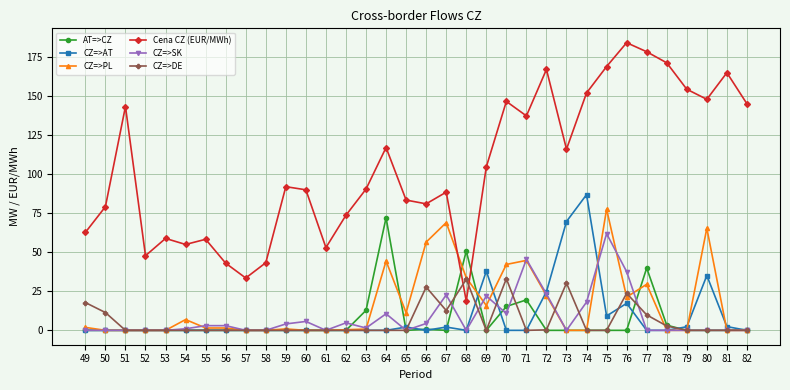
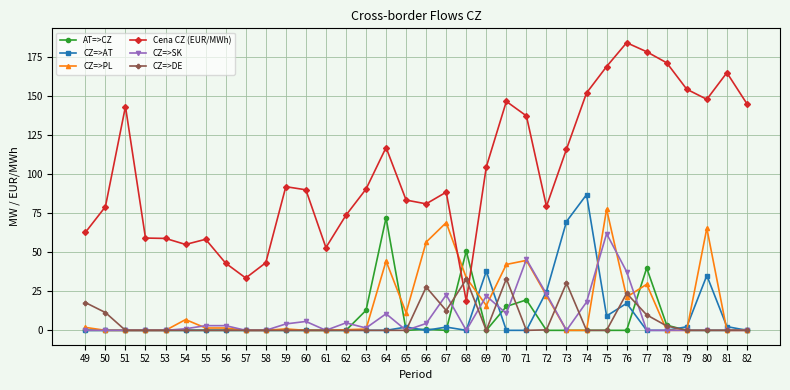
  {
    "AT=>CZ": {
      "63": 13,
      "64": 72,
      "67": 0,
      "68": 51,
      "70": 15,
      "71": 20,
      "76": 0,
      "77": 40
    },
    "CZ=>AT": {
      "65": 2,
      "67": 2,
      "69": 38,
      "70": 0,
      "73": 70,
      "74": 87,
      "75": 9,
      "76": 17,
      "79": 2,
      "80": 35,
      "81": 2
    },
    "CZ=>PL": {
      "49": 2,
      "54": 7,
      "64": 44,
      "65": 11,
      "66": 57,
      "67": 69,
      "69": 16,
      "70": 42,
      "75": 78,
      "76": 21,
      "77": 30,
      "80": 65
    },
    "Cena CZ (EUR/MWh)": {
      "49": 63,
      "50": 79,
      "51": 143,
-     "52": 48,
+     "52": 59,
      "53": 59,
      "54": 55,
      "55": 58,
      "56": 43,
      "57": 34,
      "58": 43,
      "59": 92,
      "60": 90,
      "61": 53,
      "62": 74,
      "63": 90,
      "64": 117,
      "65": 83,
      "66": 81,
      "67": 89,
      "68": 19,
      "69": 105,
      "70": 147,
      "71": 137,
-     "72": 167,
+     "72": 79,
      "73": 116,
      "74": 152,
      "75": 169,
      "76": 184,
      "77": 178,
      "78": 171,
      "79": 154,
      "80": 148,
      "81": 165,
      "82": 145
    },
    "CZ=>SK": {
      "59": 4,
      "60": 6,
      "62": 5,
      "64": 11,
      "66": 4,
      "67": 23,
      "69": 22,
      "70": 11,
      "74": 18,
      "75": 62,
      "76": 38
    },
    "CZ=>DE": {
      "49": 18,
      "50": 11,
      "66": 28,
      "67": 13,
      "70": 33,
      "73": 30,
      "76": 24,
      "77": 10
    }
  }
